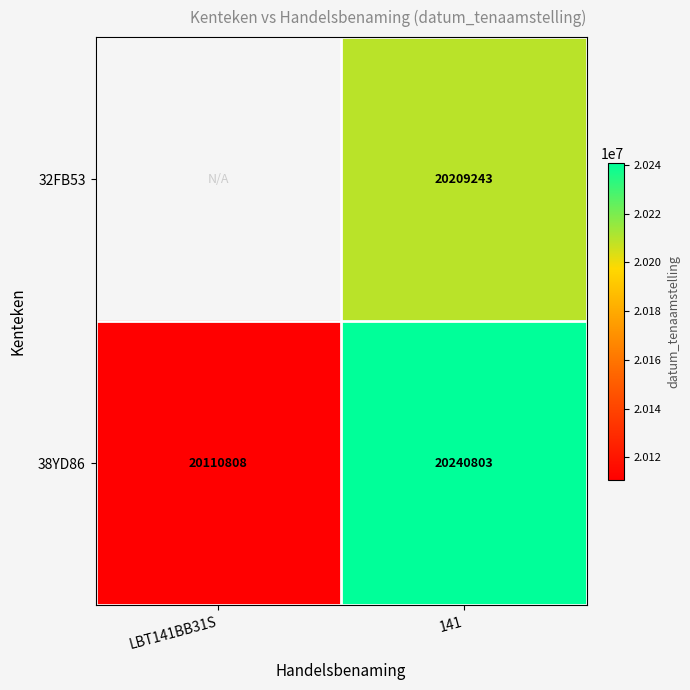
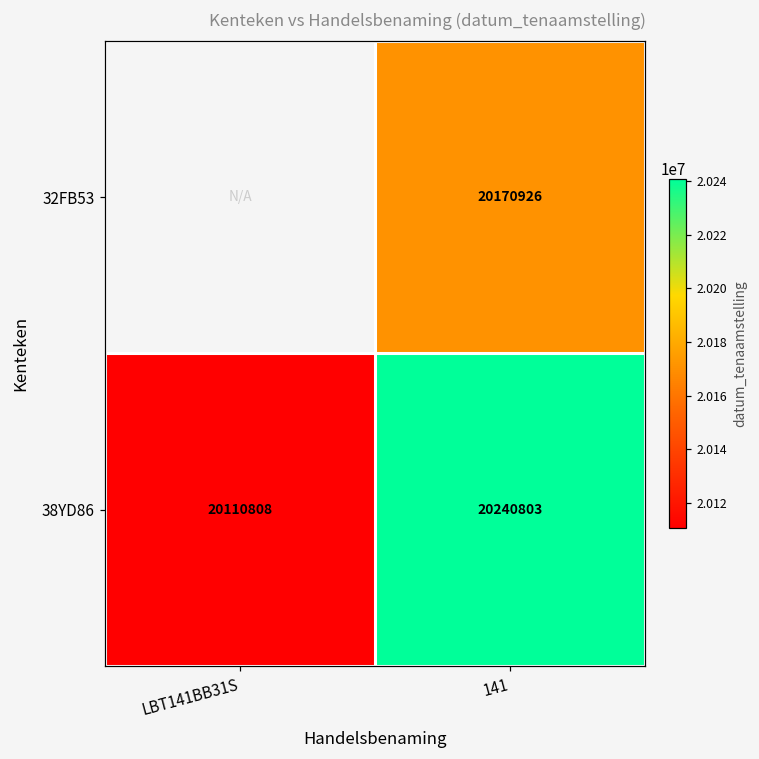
  {
    "32FB53": {
-     "141": 20209243
+     "141": 20170926
    },
    "38YD86": {
      "LBT141BB31S": 20110808,
      "141": 20240803
    }
  }
